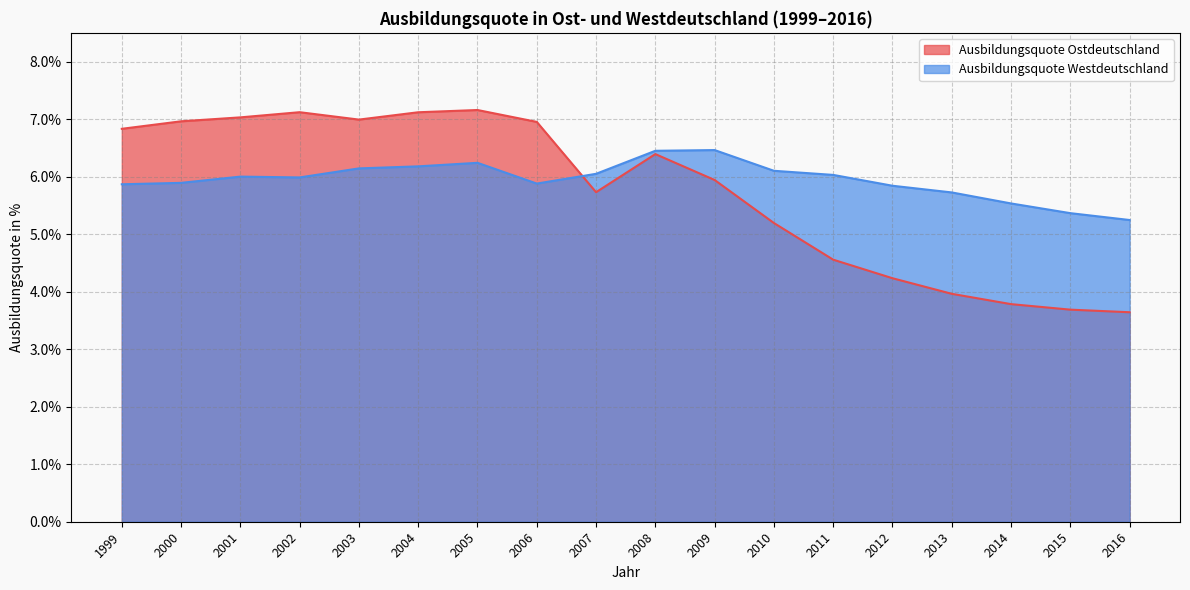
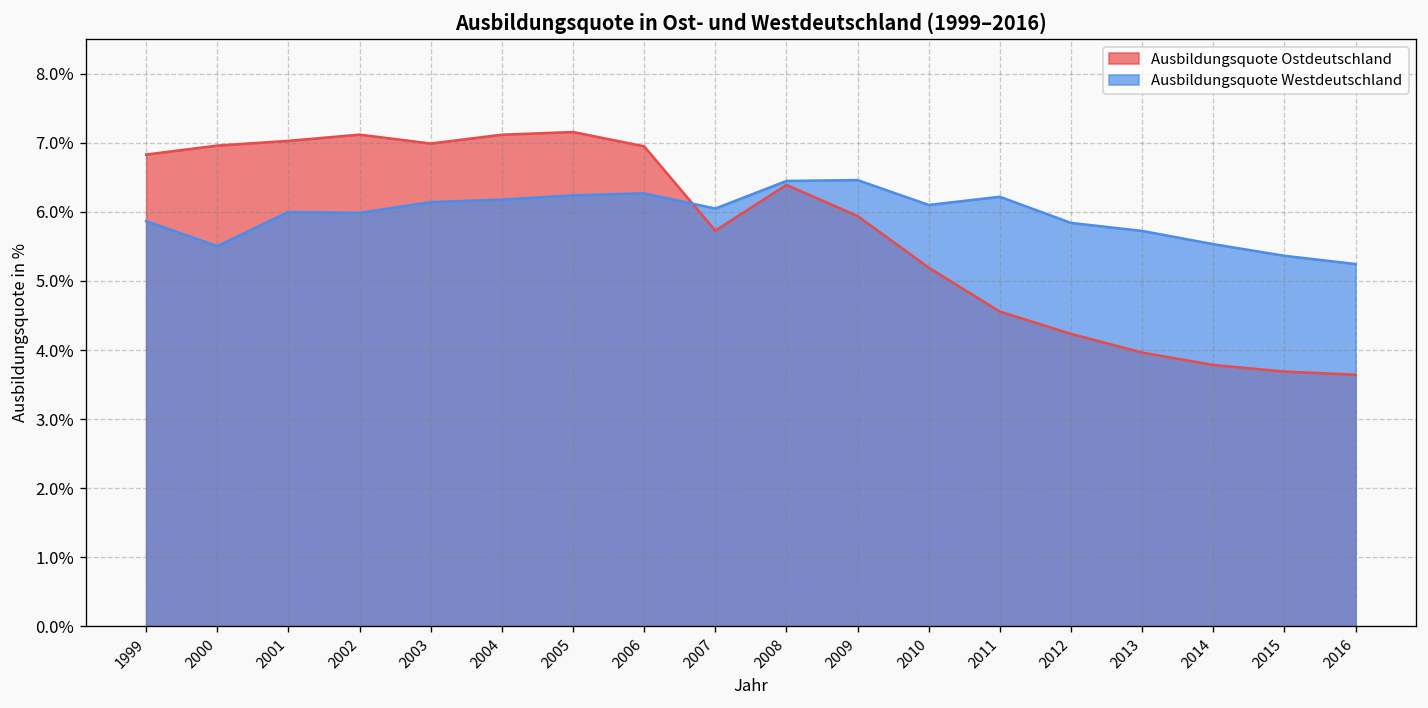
  {
    "Ausbildungsquote Ostdeutschland": {
      "1999": "6.8%",
      "2000": "7.0%",
      "2001": "7.0%",
      "2002": "7.1%",
      "2003": "7.0%",
      "2004": "7.1%",
      "2005": "7.2%",
      "2006": "7.0%",
      "2007": "5.7%",
      "2008": "6.4%",
      "2009": "5.9%",
      "2010": "5.2%",
      "2011": "4.6%",
      "2012": "4.2%",
      "2013": "4.0%",
      "2014": "3.8%",
      "2015": "3.7%",
      "2016": "3.6%"
    },
    "Ausbildungsquote Westdeutschland": {
      "1999": "5.9%",
-     "2000": "5.9%",
+     "2000": "5.5%",
      "2001": "6.0%",
      "2002": "6.0%",
      "2003": "6.1%",
      "2004": "6.2%",
      "2005": "6.2%",
-     "2006": "5.9%",
+     "2006": "6.3%",
      "2007": "6.0%",
      "2008": "6.4%",
      "2009": "6.5%",
      "2010": "6.1%",
-     "2011": "6.0%",
+     "2011": "6.2%",
      "2012": "5.8%",
      "2013": "5.7%",
      "2014": "5.5%",
      "2015": "5.4%",
      "2016": "5.2%"
    }
  }
